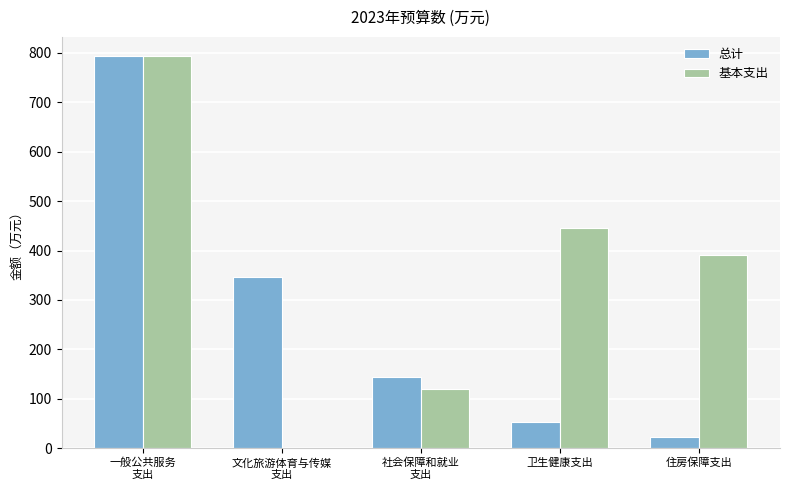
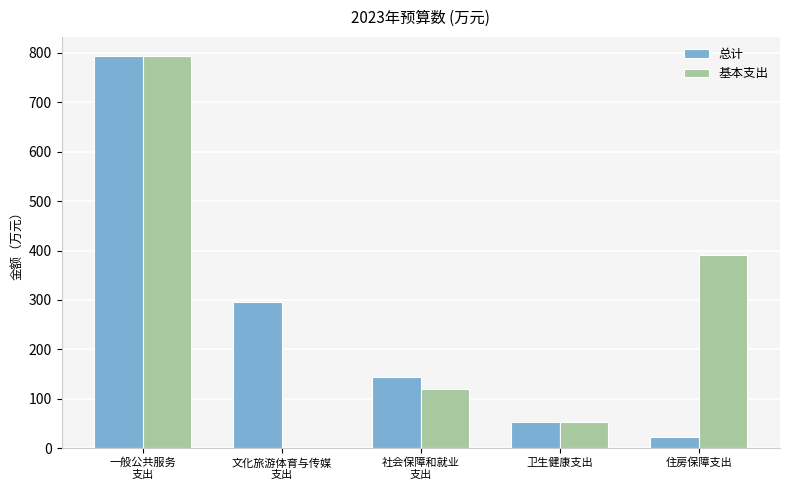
  {
    "总计": {
      "一般公共服务 支出": 790,
-     "文化旅游体育与传媒 支出": 350,
+     "文化旅游体育与传媒 支出": 300,
      "社会保障和就业 支出": 140,
      "卫生健康支出": 50,
      "住房保障支出": 20
    },
    "基本支出": {
      "一般公共服务 支出": 790,
      "文化旅游体育与传媒 支出": 0,
      "社会保障和就业 支出": 120,
-     "卫生健康支出": 450,
+     "卫生健康支出": 50,
      "住房保障支出": 390
    }
  }
